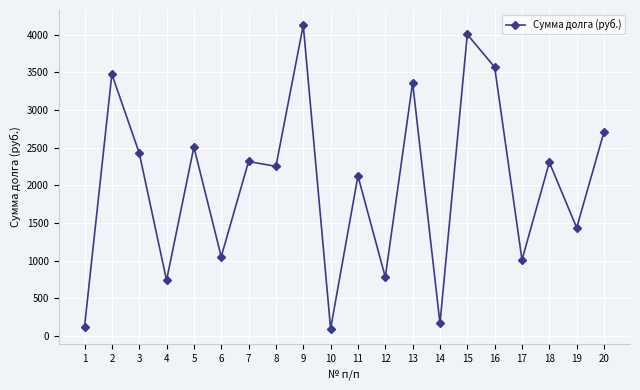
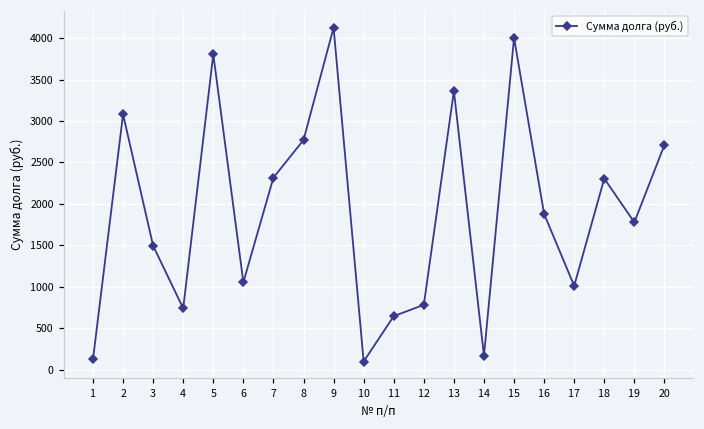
  {
    "1": 100,
-   "2": 3500,
-   "3": 2400,
+   "2": 3100,
+   "3": 1500,
    "4": 700,
-   "5": 2500,
+   "5": 3800,
    "6": 1100,
    "7": 2300,
-   "8": 2300,
+   "8": 2800,
    "9": 4100,
    "10": 100,
-   "11": 2100,
+   "11": 600,
    "12": 800,
    "13": 3400,
    "14": 200,
    "15": 4000,
-   "16": 3600,
+   "16": 1900,
    "17": 1000,
    "18": 2300,
-   "19": 1400,
+   "19": 1800,
    "20": 2700
  }
